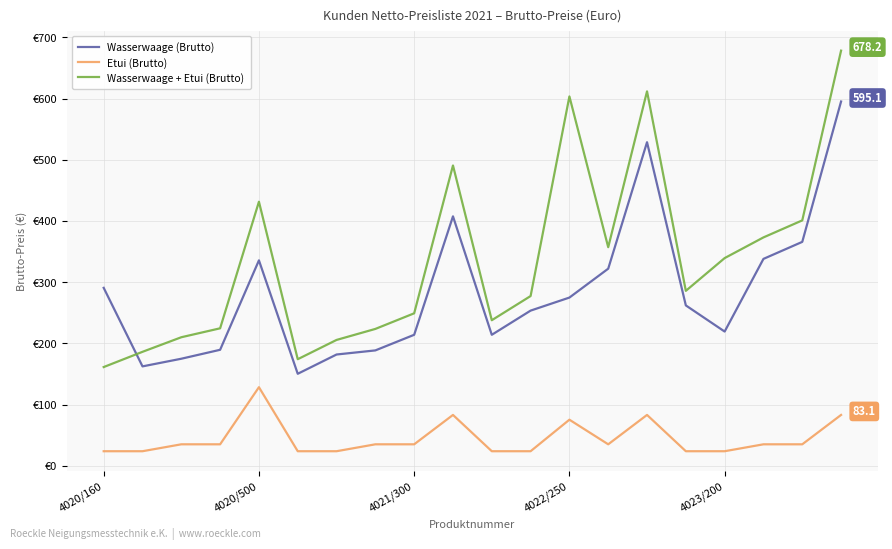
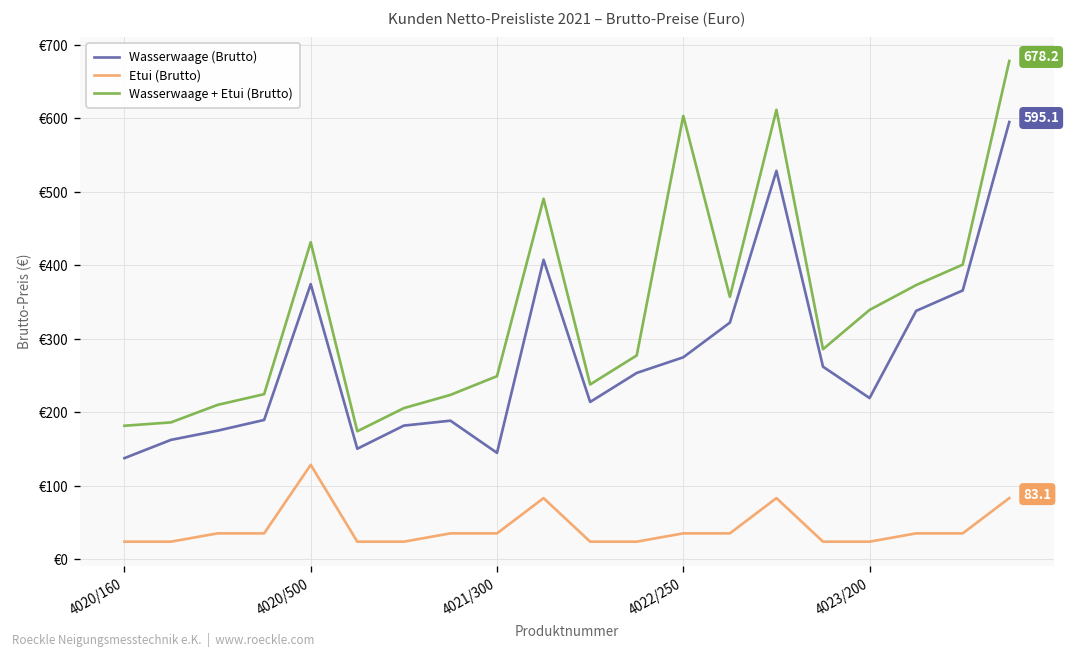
  {
    "Wasserwaage (Brutto)": {
-     "4020/160": "€290",
-     "4020/500": "€340",
-     "4021/300": "€210",
+     "4020/160": "€140",
+     "4020/500": "€370",
+     "4021/300": "€140",
      "4022/250": "€270",
      "4023/200": "€220"
    },
    "Etui (Brutto)": {
      "4020/160": "€20",
      "4020/500": "€130",
      "4021/300": "€40",
-     "4022/250": "€80",
+     "4022/250": "€40",
      "4023/200": "€20"
    },
    "Wasserwaage + Etui (Brutto)": {
-     "4020/160": "€160",
+     "4020/160": "€180",
      "4020/500": "€430",
      "4021/300": "€250",
      "4022/250": "€600",
      "4023/200": "€340"
    }
  }
